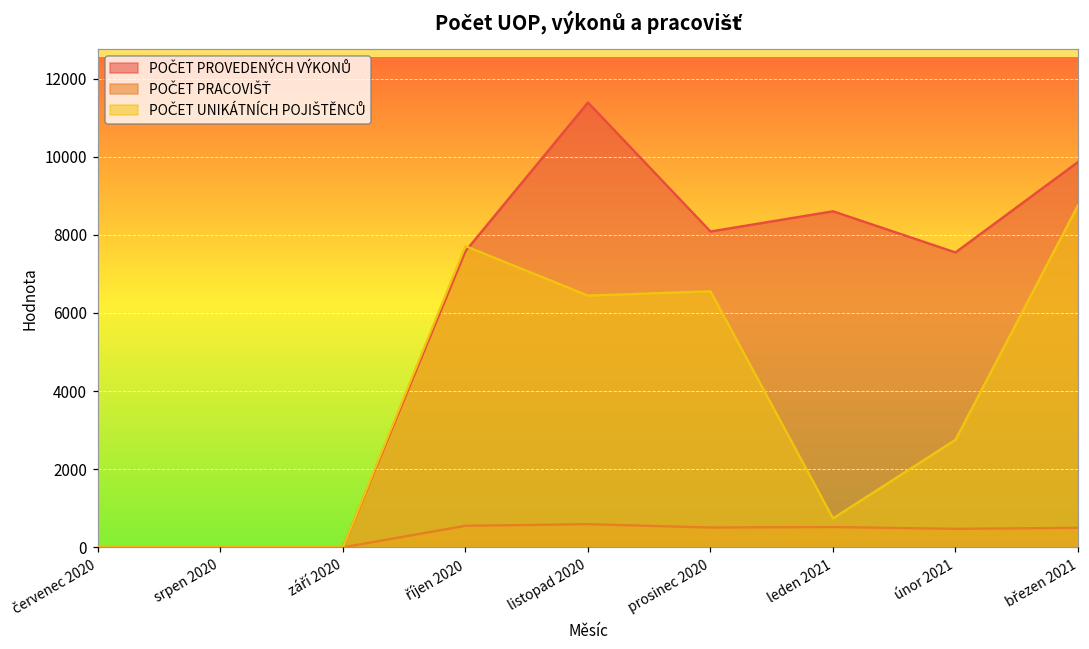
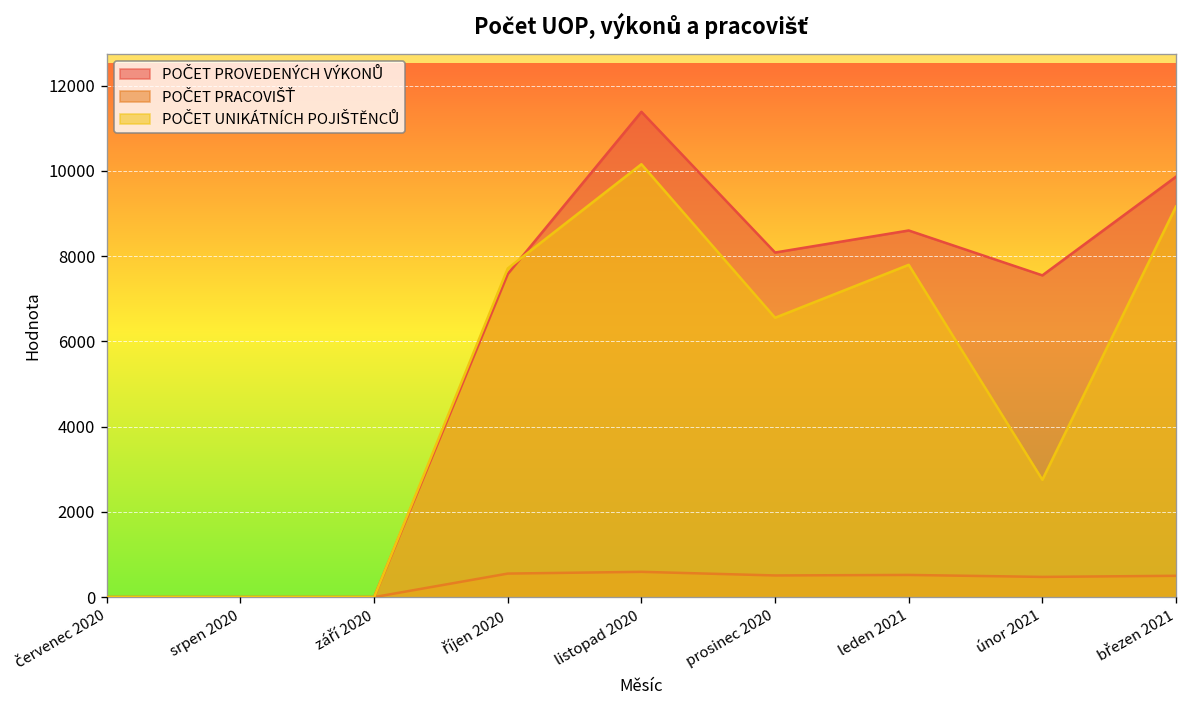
  {
    "POČET UNIKÁTNÍCH POJIŠTĚNCŮ": {
      "říjen 2020": 7700,
-     "listopad 2020": 6400,
+     "listopad 2020": 10200,
      "prosinec 2020": 6600,
-     "leden 2021": 700,
+     "leden 2021": 7800,
      "únor 2021": 2800,
-     "březen 2021": 8800
+     "březen 2021": 9200
    }
  }
